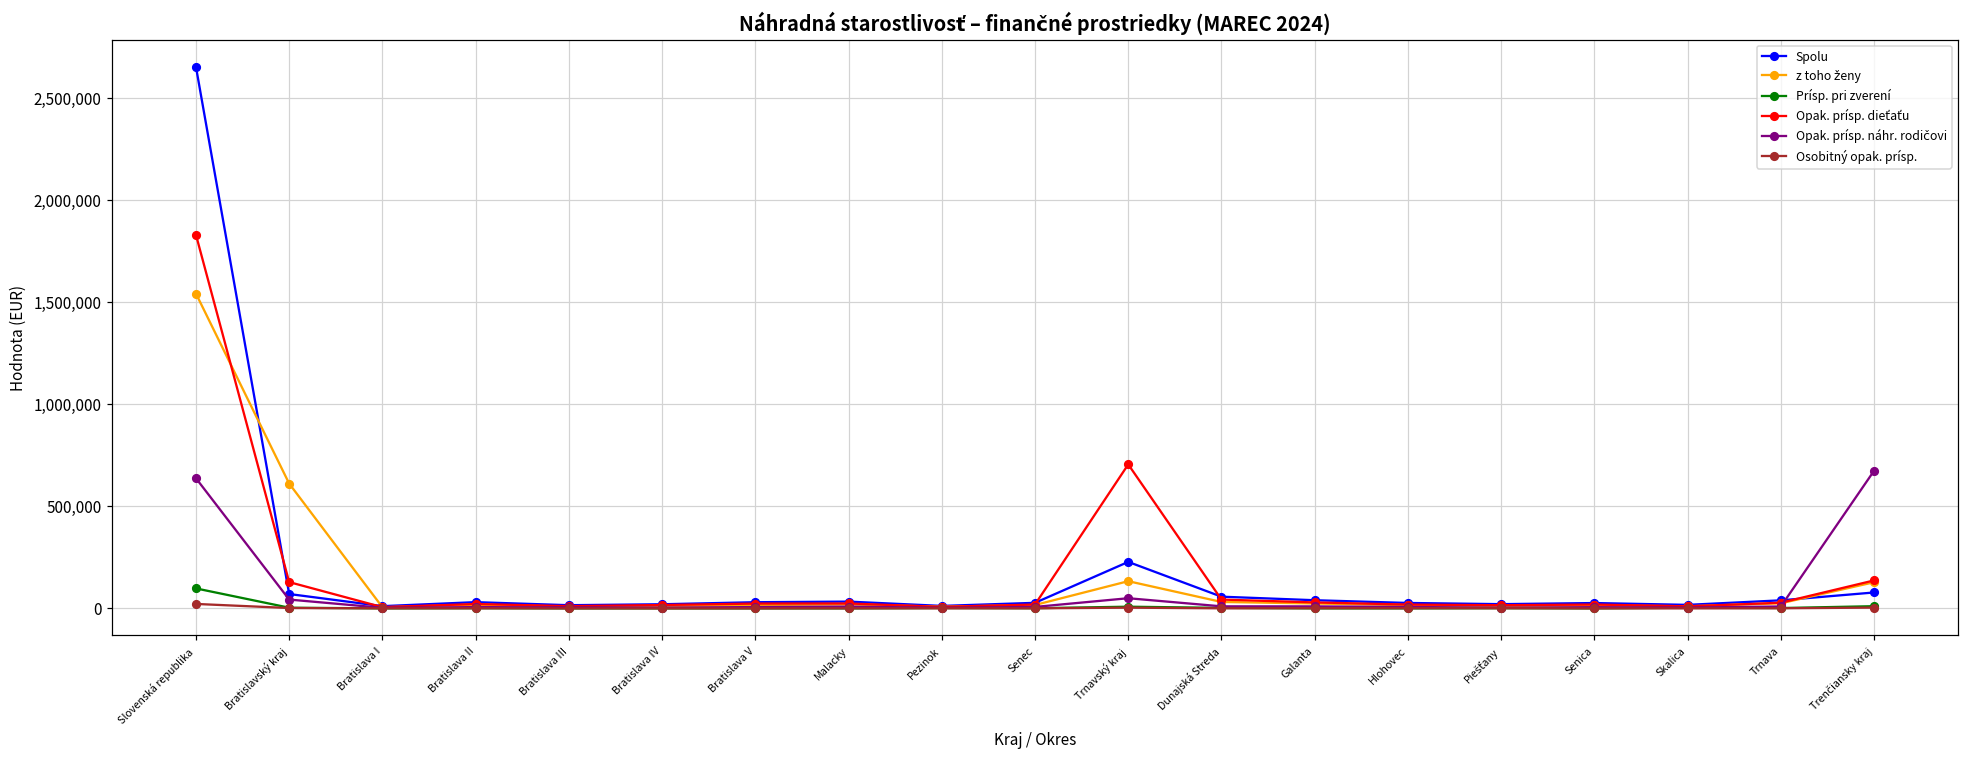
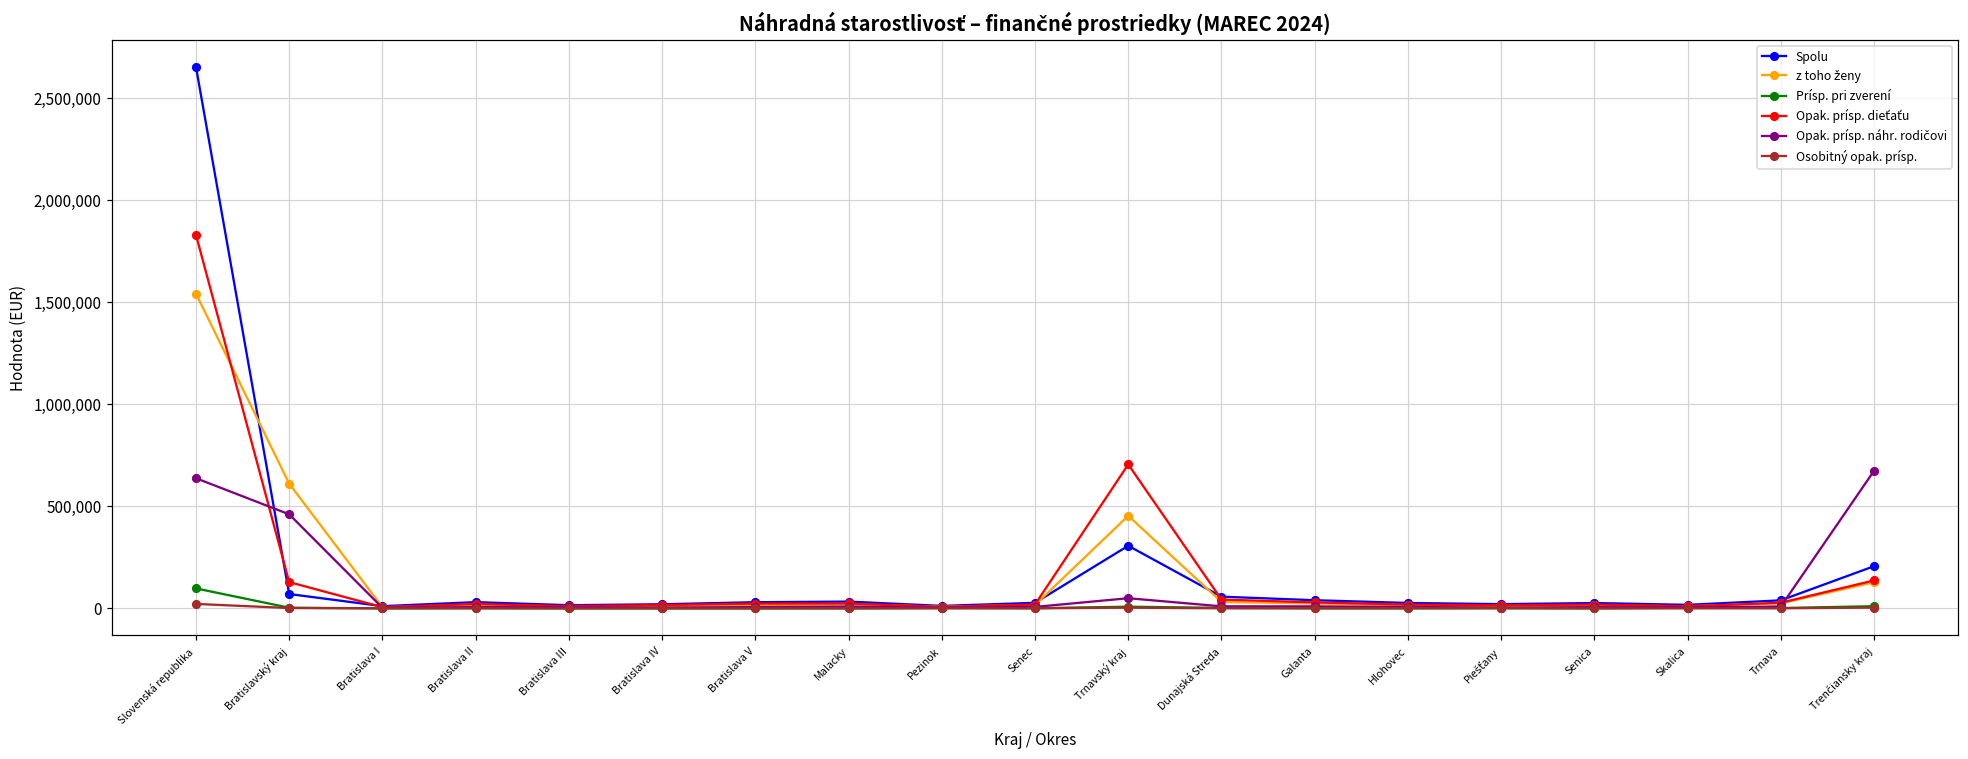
  {
    "Spolu": {
      "Slovenská republika": "2,650,000",
      "Bratislavský kraj": "70,000",
-     "Trnavský kraj": "230,000",
+     "Trnavský kraj": "310,000",
      "Dunajská Streda": "60,000",
-     "Trenčiansky kraj": "80,000"
+     "Trenčiansky kraj": "210,000"
    },
    "z toho ženy": {
      "Slovenská republika": "1,540,000",
      "Bratislavský kraj": "610,000",
-     "Trnavský kraj": "130,000"
+     "Trnavský kraj": "450,000"
    },
    "Prísp. pri zverení": {
      "Slovenská republika": "100,000"
    },
    "Opak. prísp. dieťaťu": {
      "Slovenská republika": "1,830,000",
      "Bratislavský kraj": "130,000",
      "Trnavský kraj": "710,000"
    },
    "Opak. prísp. náhr. rodičovi": {
      "Slovenská republika": "640,000",
-     "Bratislavský kraj": "40,000",
+     "Bratislavský kraj": "460,000",
      "Trnavský kraj": "50,000",
      "Trenčiansky kraj": "670,000"
    },
    "Osobitný opak. prísp.": {
      "Slovenská republika": "20,000"
    }
  }
